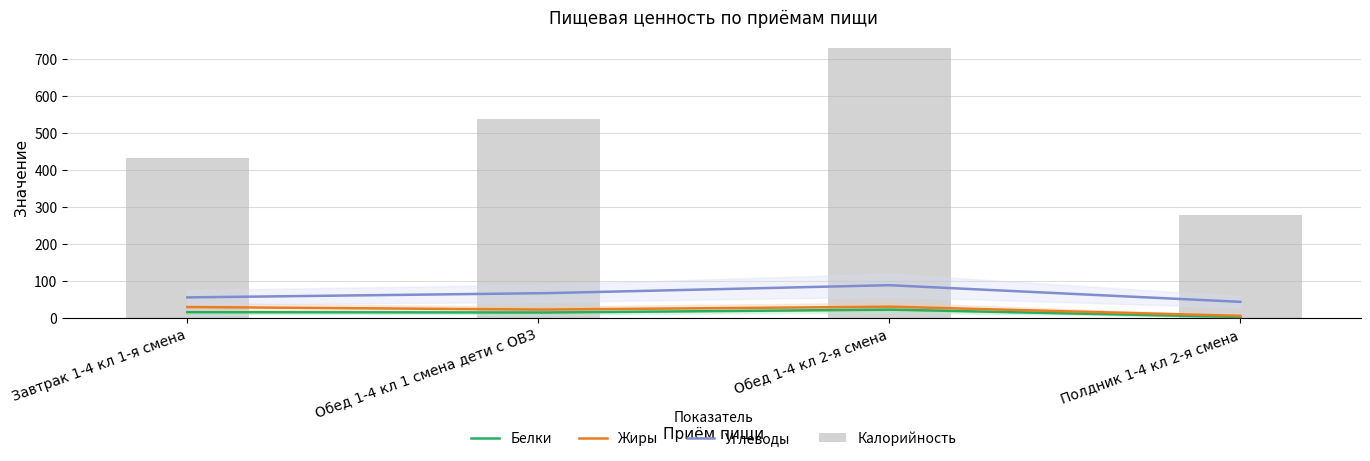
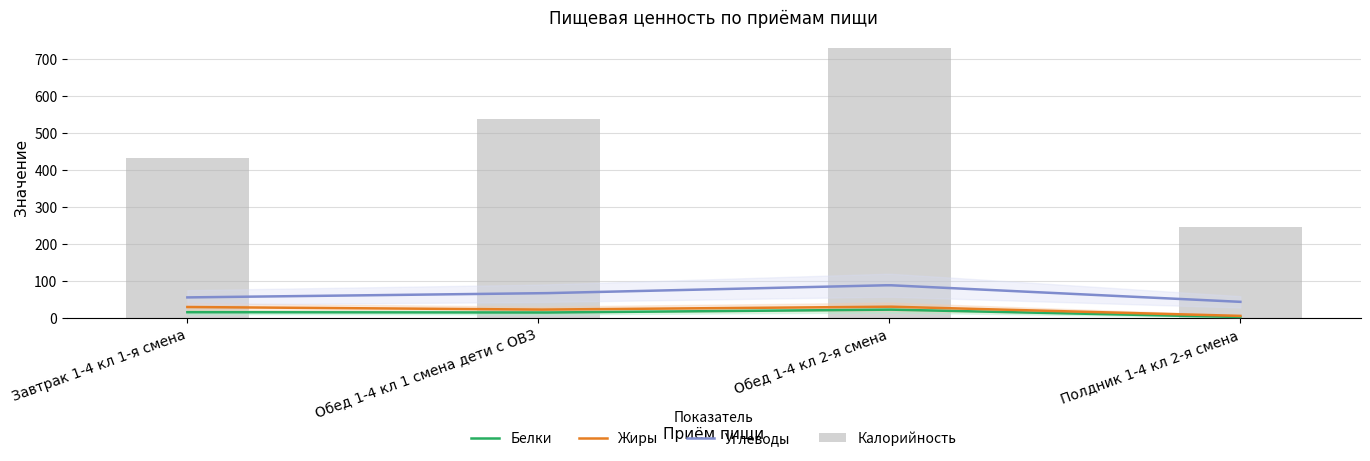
  {
    "Калорийность": {
      "Завтрак 1-4 кл 1-я смена": 430,
      "Обед 1-4 кл 1 смена дети с ОВЗ": 540,
      "Обед 1-4 кл 2-я смена": 730,
-     "Полдник 1-4 кл 2-я смена": 280
+     "Полдник 1-4 кл 2-я смена": 250
    },
    "Жиры": {
      "Завтрак 1-4 кл 1-я смена": 30
    },
    "Углеводы": {
      "Завтрак 1-4 кл 1-я смена": 60,
      "Полдник 1-4 кл 2-я смена": 40
    }
  }
